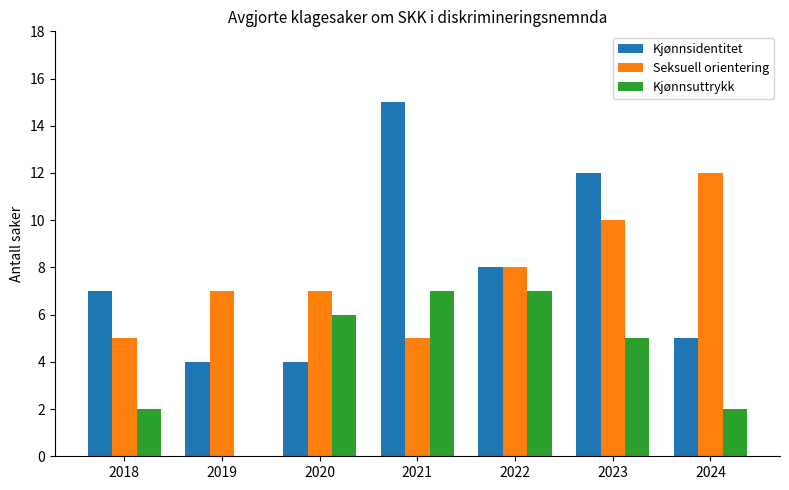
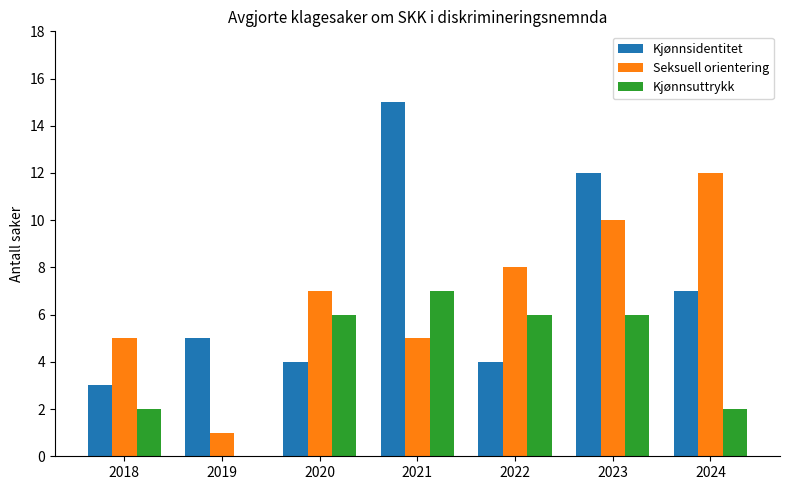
  {
    "Kjønnsidentitet": {
-     "2018": 7,
-     "2019": 4,
+     "2018": 3,
+     "2019": 5,
      "2020": 4,
      "2021": 15,
-     "2022": 8,
+     "2022": 4,
      "2023": 12,
-     "2024": 5
+     "2024": 7
    },
    "Seksuell orientering": {
      "2018": 5,
-     "2019": 7,
+     "2019": 1,
      "2020": 7,
      "2021": 5,
      "2022": 8,
      "2023": 10,
      "2024": 12
    },
    "Kjønnsuttrykk": {
      "2018": 2,
      "2019": 0,
      "2020": 6,
      "2021": 7,
-     "2022": 7,
-     "2023": 5,
+     "2022": 6,
+     "2023": 6,
      "2024": 2
    }
  }
